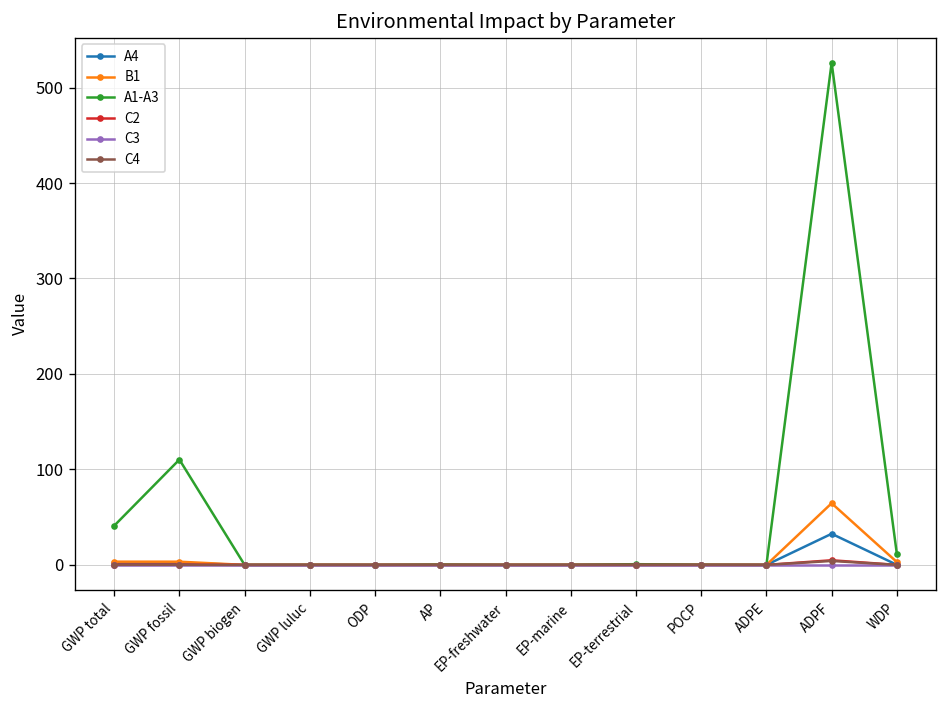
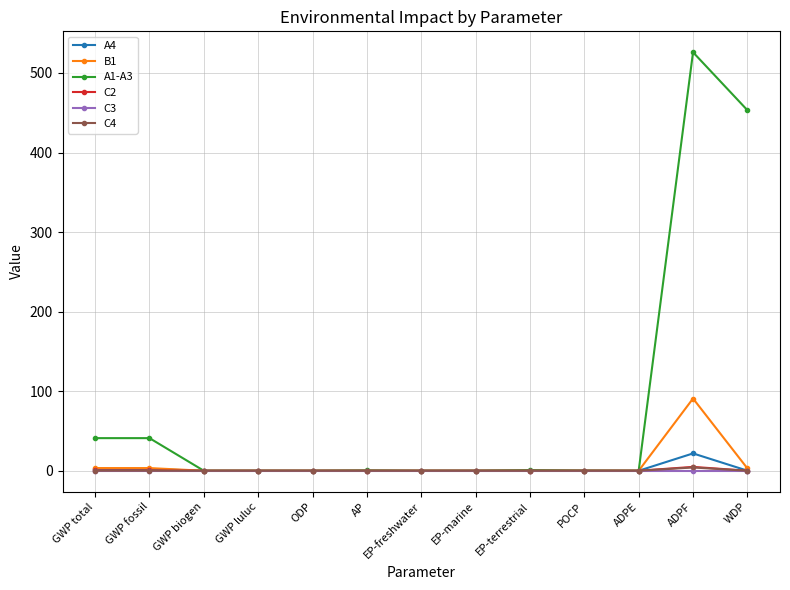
  {
    "A4": {
-     "ADPF": 30
+     "ADPF": 20
    },
    "B1": {
-     "ADPF": 60
+     "ADPF": 90
    },
    "A1-A3": {
      "GWP total": 40,
-     "GWP fossil": 110,
+     "GWP fossil": 40,
      "ADPF": 530,
-     "WDP": 10
+     "WDP": 450
    },
    "C3": {
      "ADPF": 0
    }
  }
